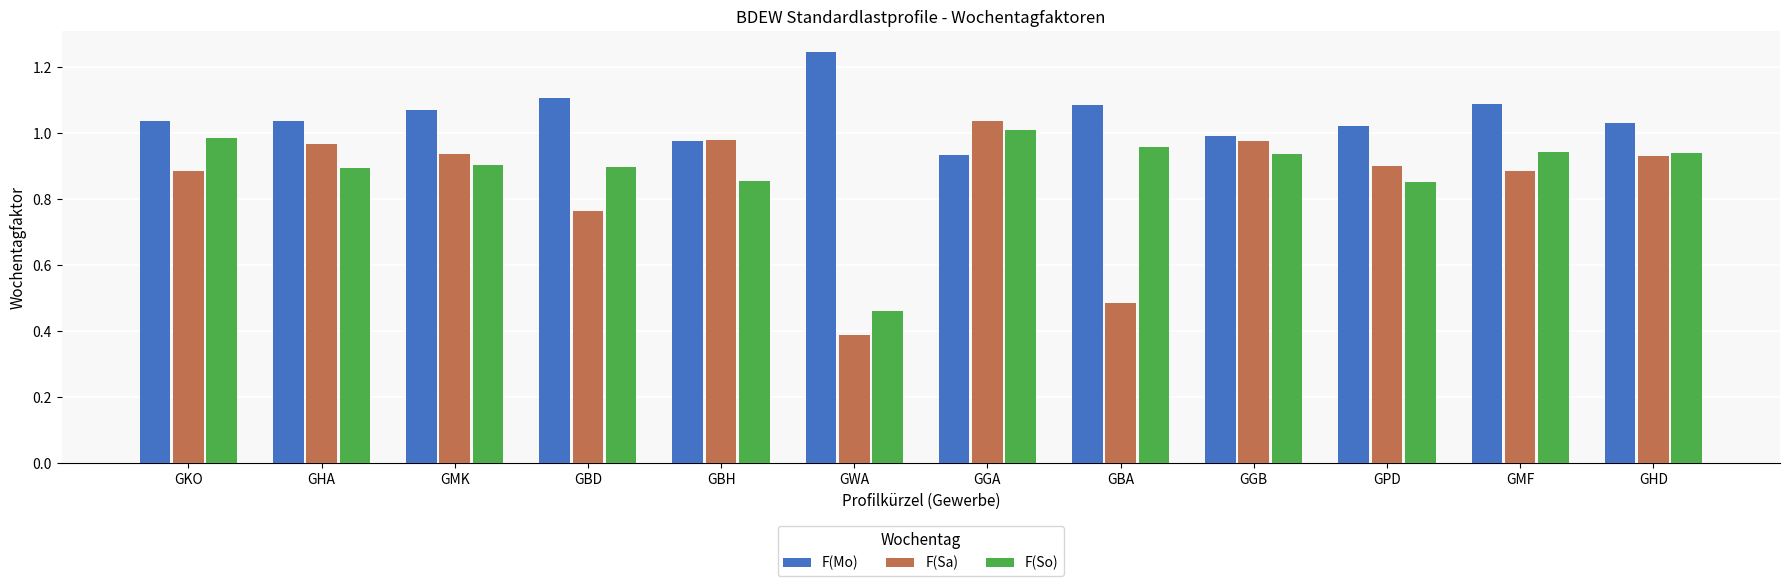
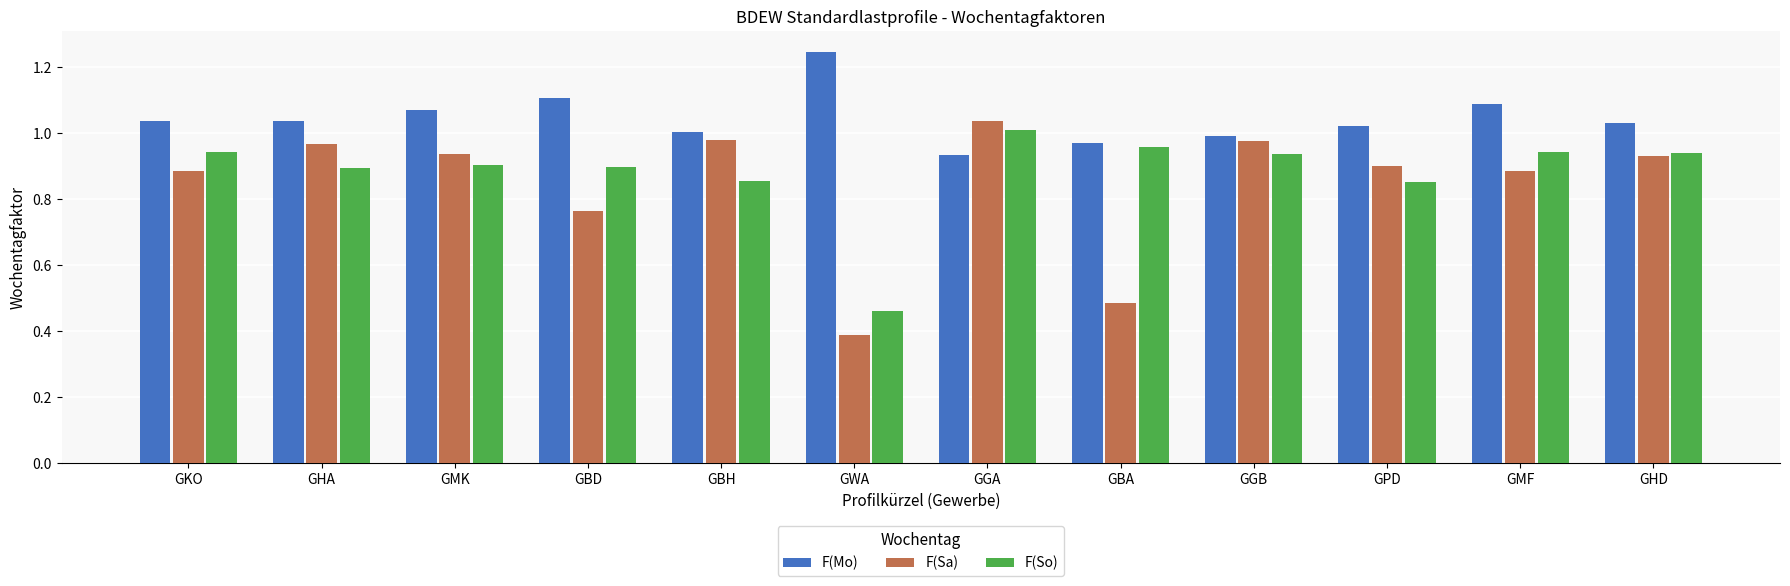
  {
    "F(Mo)": {
      "GKO": 1.04,
      "GHA": 1.04,
      "GMK": 1.07,
      "GBD": 1.11,
-     "GBH": 0.98,
+     "GBH": 1.00,
      "GWA": 1.25,
      "GGA": 0.93,
-     "GBA": 1.08,
+     "GBA": 0.97,
      "GGB": 0.99,
      "GPD": 1.02,
      "GMF": 1.09,
      "GHD": 1.03
    },
    "F(Sa)": {
      "GKO": 0.89,
      "GHA": 0.97,
      "GMK": 0.94,
      "GBD": 0.76,
      "GBH": 0.98,
      "GWA": 0.39,
      "GGA": 1.04,
      "GBA": 0.49,
      "GGB": 0.98,
      "GPD": 0.90,
      "GMF": 0.89,
      "GHD": 0.93
    },
    "F(So)": {
-     "GKO": 0.99,
+     "GKO": 0.94,
      "GHA": 0.89,
      "GMK": 0.90,
      "GBD": 0.90,
      "GBH": 0.85,
      "GWA": 0.46,
      "GGA": 1.01,
      "GBA": 0.96,
      "GGB": 0.94,
      "GPD": 0.85,
      "GMF": 0.94,
      "GHD": 0.94
    }
  }
